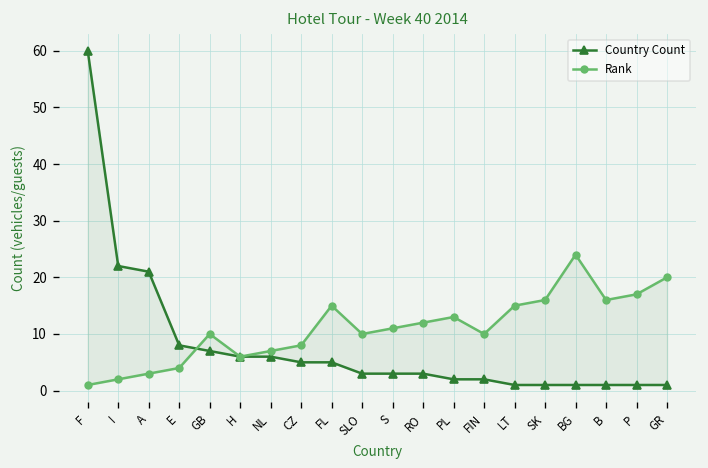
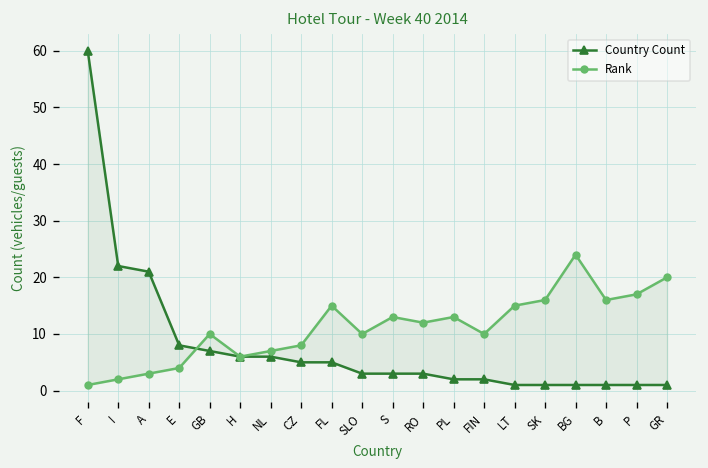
  {
    "Rank": {
      "F": 1,
      "I": 2,
      "A": 3,
      "E": 4,
-     "S": 11
+     "S": 13
    }
  }
